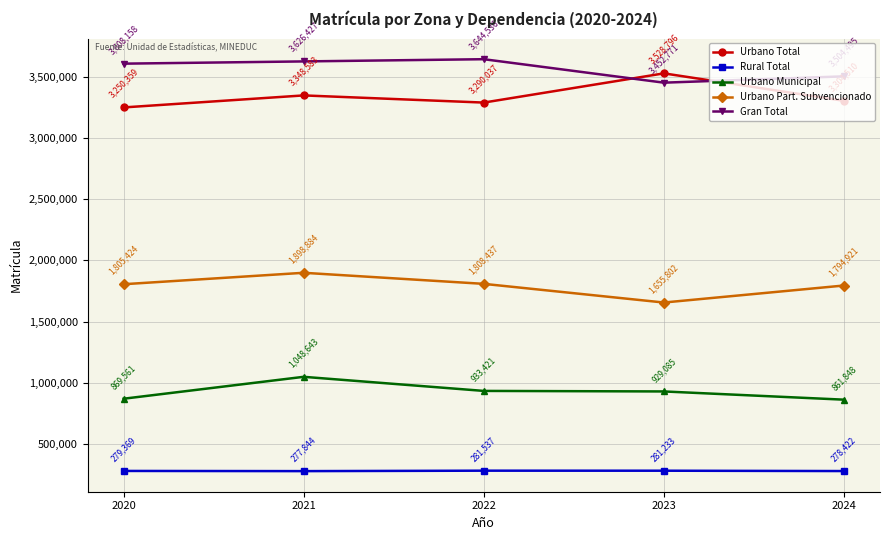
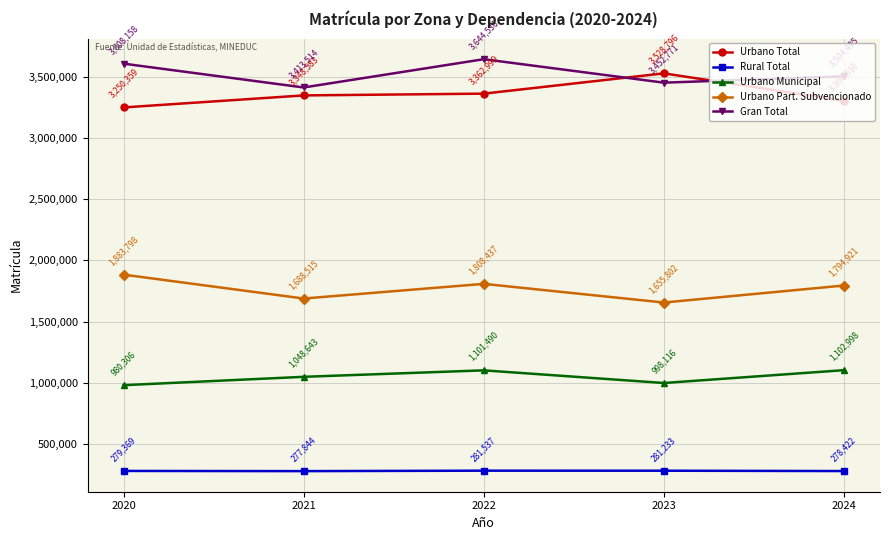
  {
    "Urbano Total": {
      "2020": "3,250,359",
-     "2022": "3,290,037"
+     "2022": "3,362,999"
    },
    "Rural Total": {
      "2020": "279,369",
      "2021": "277,844",
      "2022": "281,537",
      "2023": "281,233",
      "2024": "278,422"
    },
    "Urbano Municipal": {
-     "2020": "869,561",
+     "2020": "980,306",
      "2021": "1,048,643",
-     "2022": "933,421",
-     "2023": "929,085",
-     "2024": "861,848"
+     "2022": "1,101,490",
+     "2023": "998,116",
+     "2024": "1,102,998"
    },
    "Urbano Part. Subvencionado": {
-     "2020": "1,805,424",
-     "2021": "1,898,884",
+     "2020": "1,883,798",
+     "2021": "1,688,515",
      "2022": "1,808,437",
      "2023": "1,655,802",
      "2024": "1,794,921"
    },
    "Gran Total": {
-     "2021": "3,626,427",
+     "2021": "3,413,514",
      "2022": "3,644,536"
    }
  }
